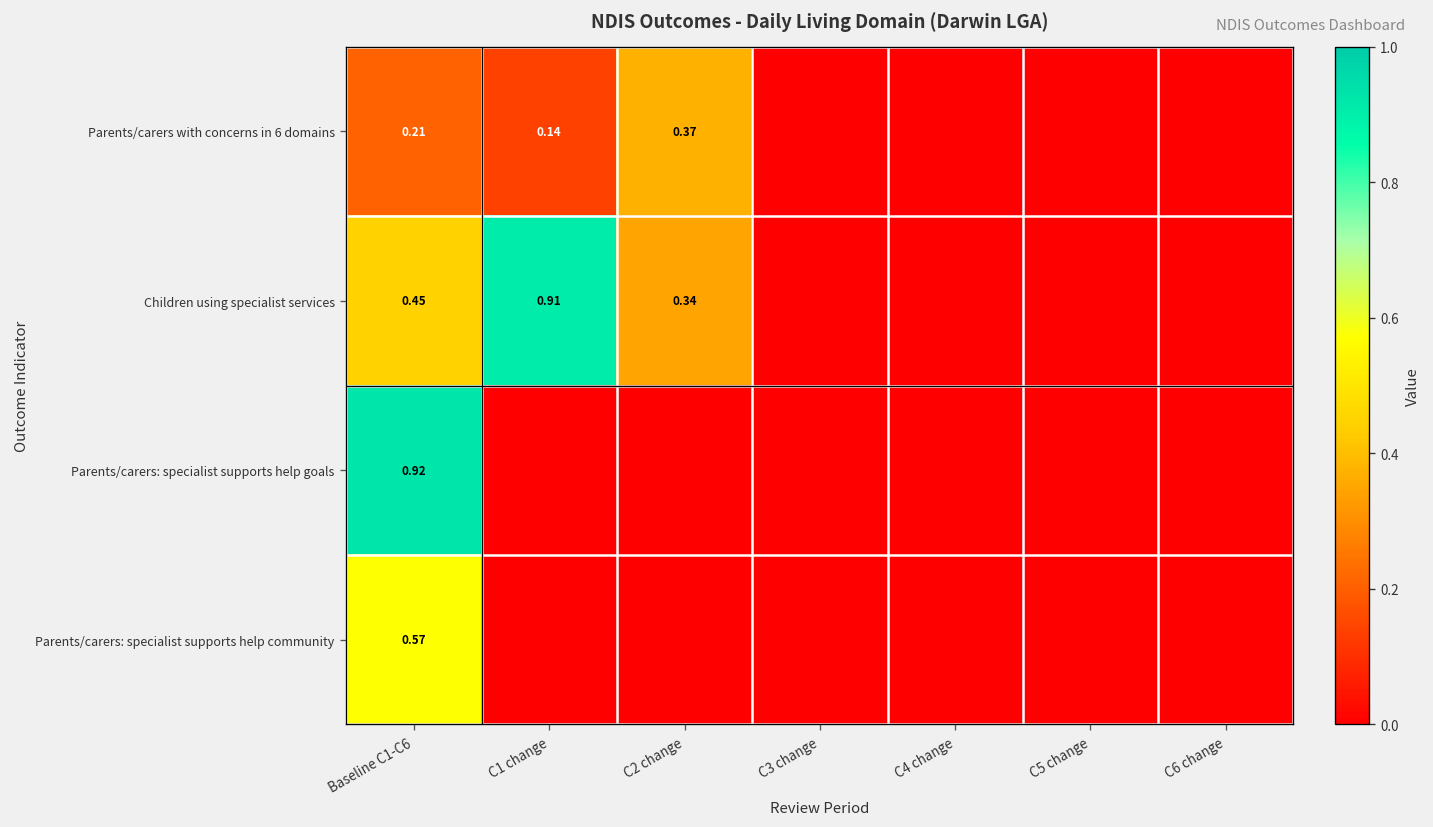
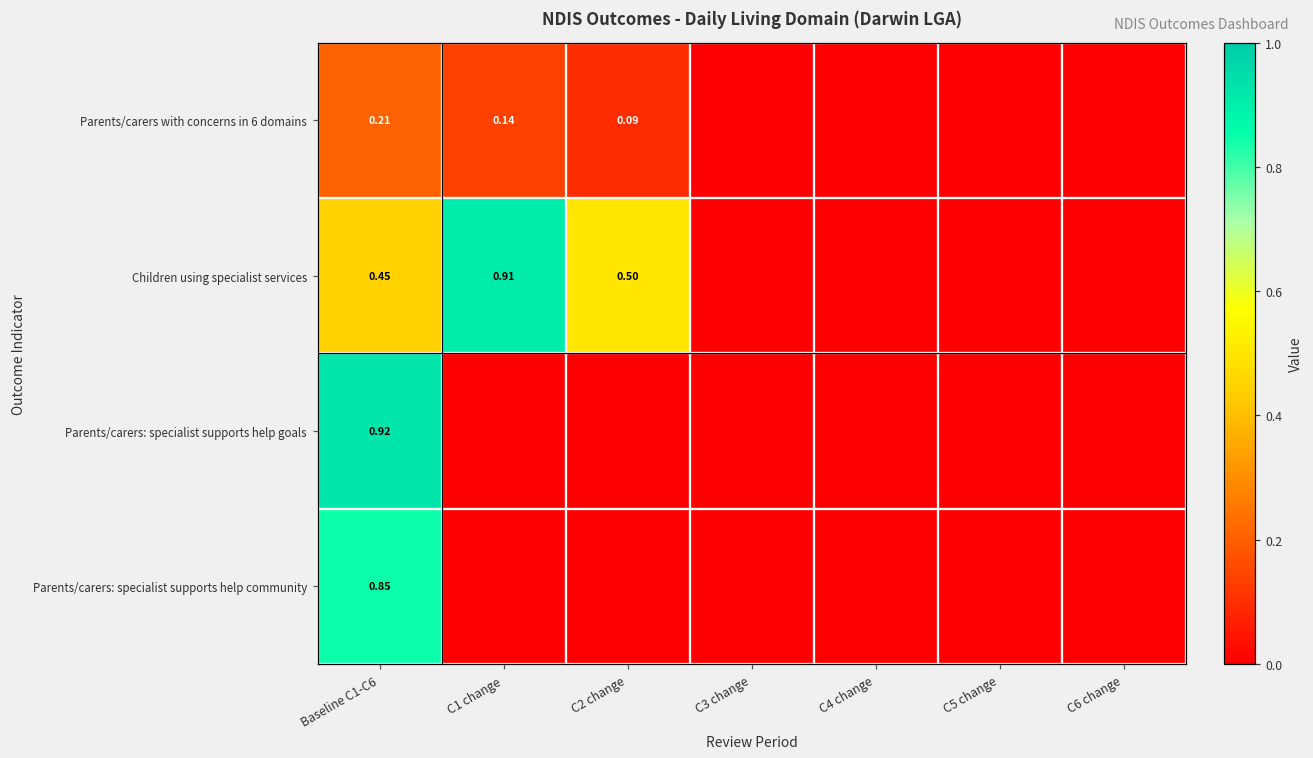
  {
    "Parents/carers with concerns in 6 domains": {
      "Baseline C1-C6": 0.21,
      "C1 change": 0.14,
-     "C2 change": 0.37
+     "C2 change": 0.09
    },
    "Children using specialist services": {
      "Baseline C1-C6": 0.45,
      "C1 change": 0.91,
-     "C2 change": 0.34
+     "C2 change": 0.50
    },
    "Parents/carers: specialist supports help goals": {
      "Baseline C1-C6": 0.92
    },
    "Parents/carers: specialist supports help community": {
-     "Baseline C1-C6": 0.57
+     "Baseline C1-C6": 0.85
    }
  }
